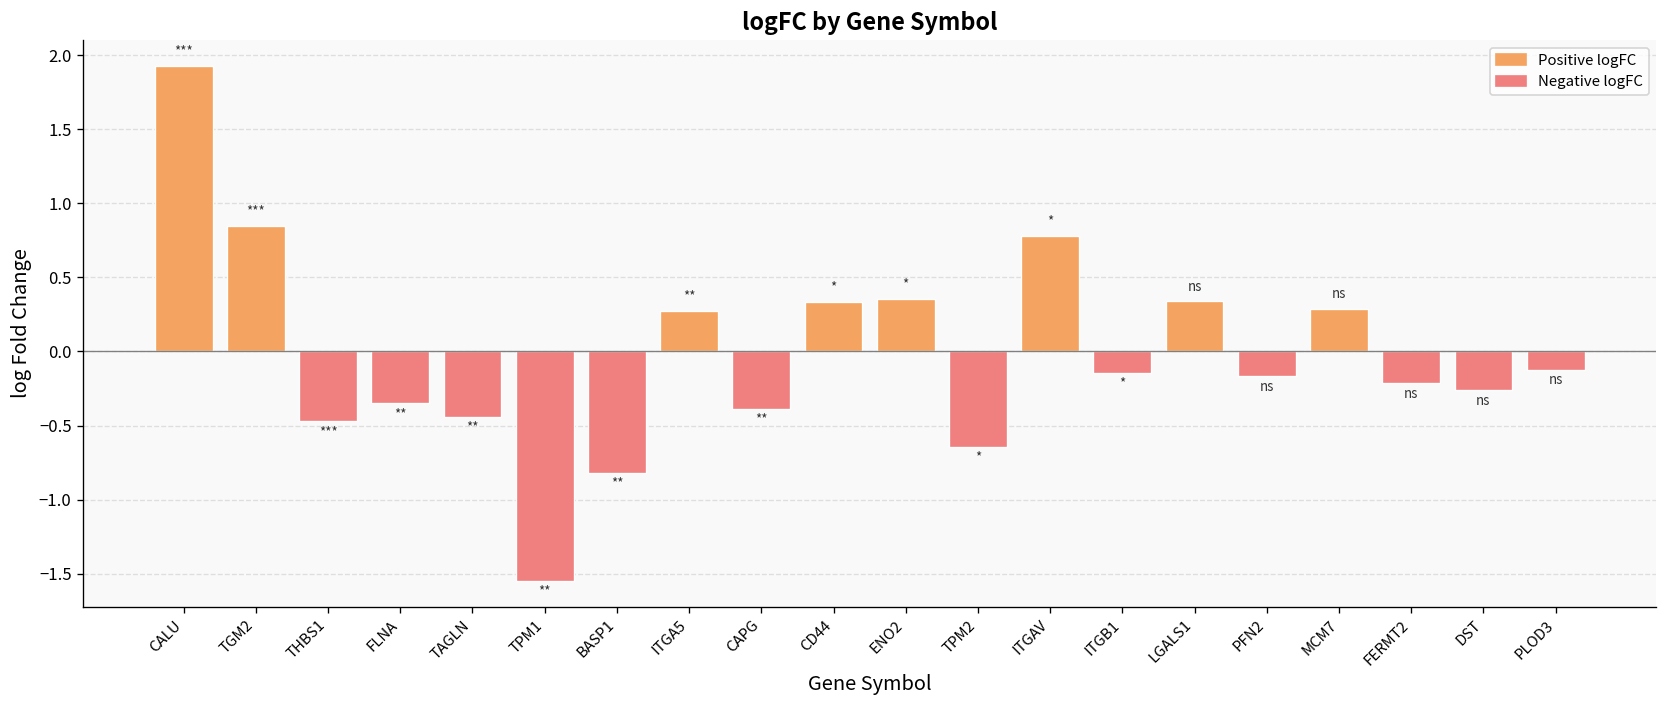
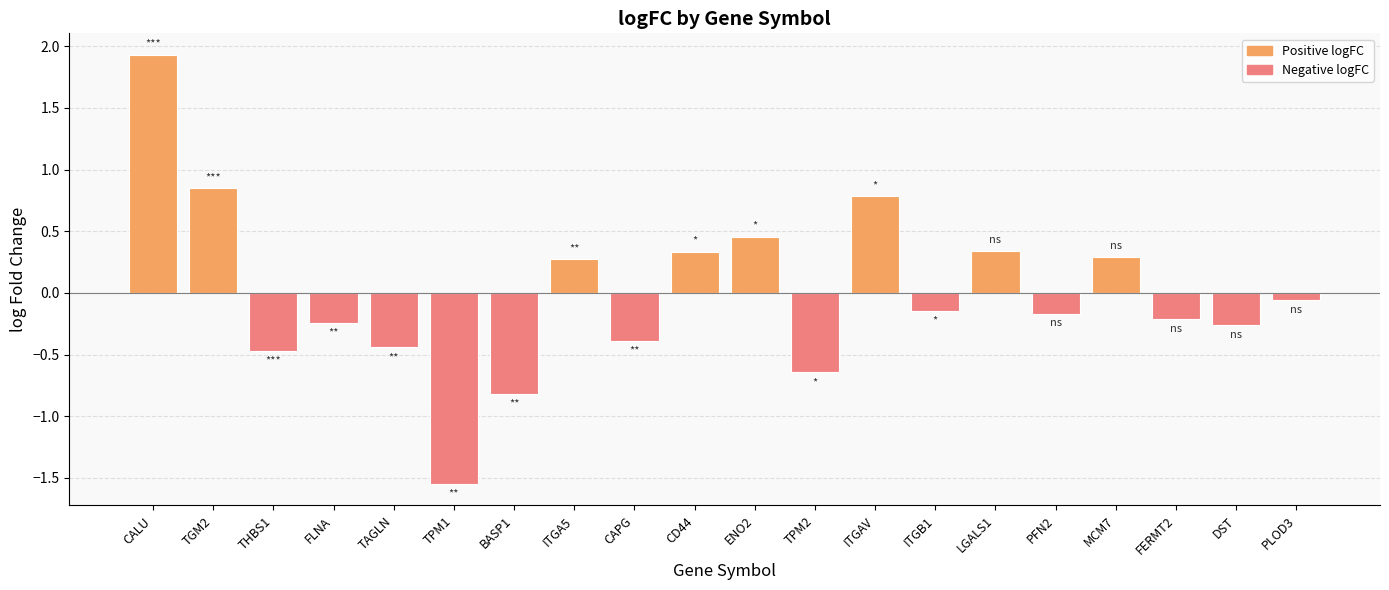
  {
    "CALU": 1.93,
    "TGM2": 0.85,
    "THBS1": -0.47,
-   "FLNA": -0.35,
+   "FLNA": -0.24,
    "TAGLN": -0.44,
    "TPM1": -1.55,
    "BASP1": -0.82,
    "ITGA5": 0.27,
    "CAPG": -0.39,
    "CD44": 0.33,
-   "ENO2": 0.36,
+   "ENO2": 0.45,
    "TPM2": -0.64,
    "ITGAV": 0.78,
    "ITGB1": -0.14,
    "LGALS1": 0.34,
    "PFN2": -0.17,
    "MCM7": 0.29,
    "FERMT2": -0.21,
    "DST": -0.26,
-   "PLOD3": -0.12
+   "PLOD3": -0.06
  }
